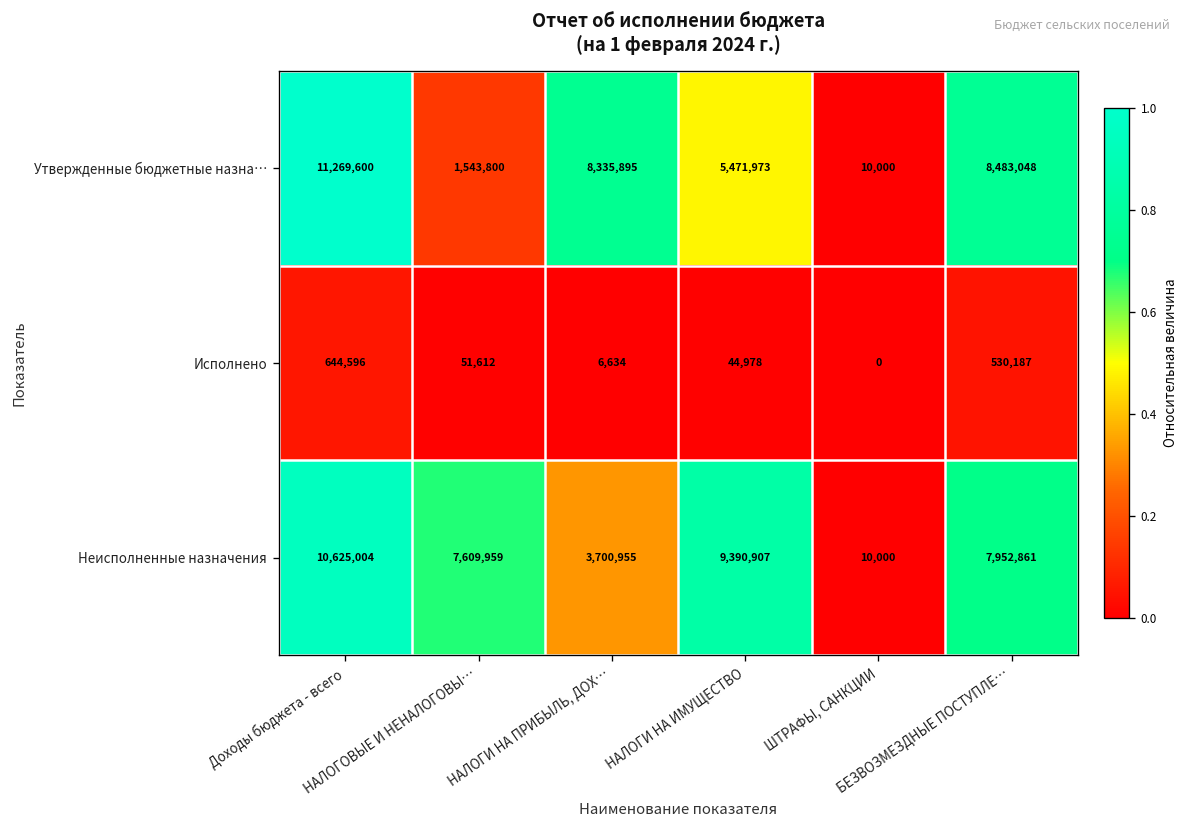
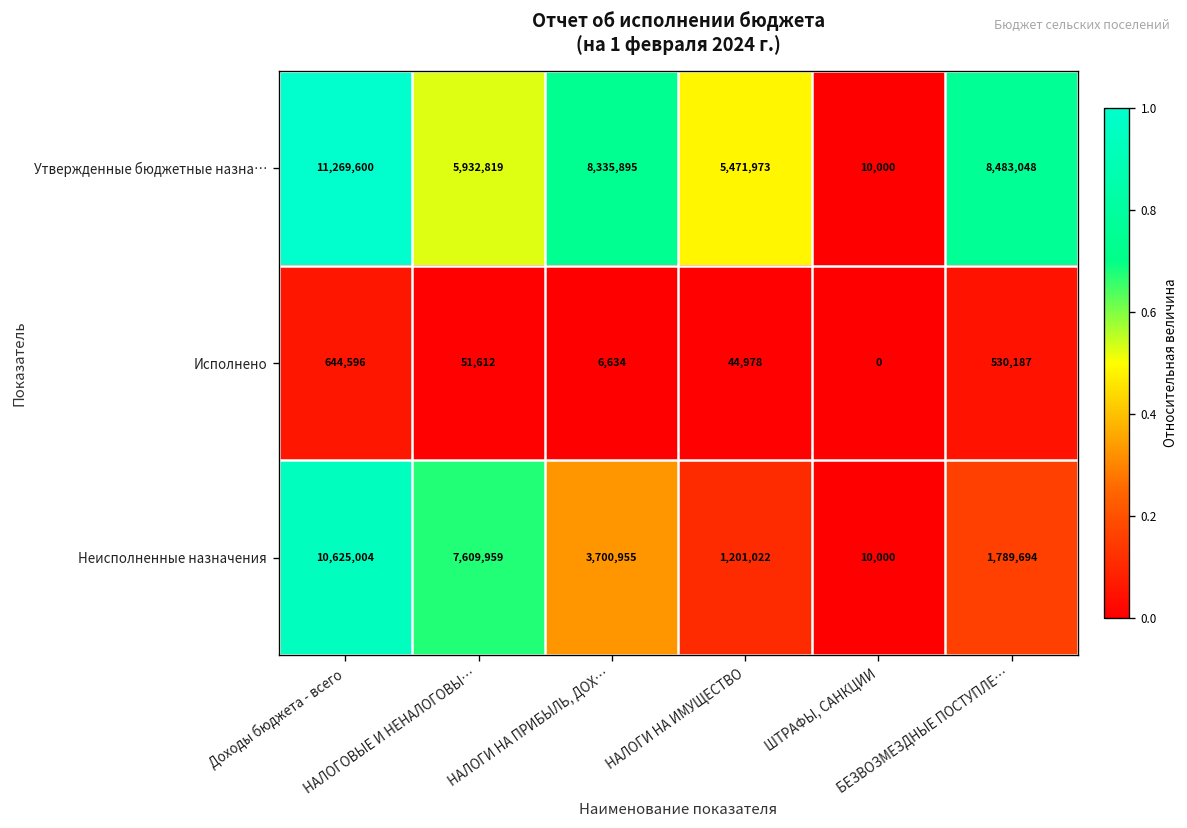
  {
    "Утвержденные бюджетные назна…": {
      "Доходы бюджета - всего": "11,269,600",
-     "НАЛОГОВЫЕ И НЕНАЛОГОВЫ…": "1,543,800",
+     "НАЛОГОВЫЕ И НЕНАЛОГОВЫ…": "5,932,819",
      "НАЛОГИ НА ПРИБЫЛЬ, ДОХ…": "8,335,895",
      "НАЛОГИ НА ИМУЩЕСТВО": "5,471,973",
      "ШТРАФЫ, САНКЦИИ": "10,000",
      "БЕЗВОЗМЕЗДНЫЕ ПОСТУПЛЕ…": "8,483,048"
    },
    "Исполнено": {
      "Доходы бюджета - всего": "644,596",
      "НАЛОГОВЫЕ И НЕНАЛОГОВЫ…": "51,612",
      "НАЛОГИ НА ПРИБЫЛЬ, ДОХ…": "6,634",
      "НАЛОГИ НА ИМУЩЕСТВО": "44,978",
      "ШТРАФЫ, САНКЦИИ": "0",
      "БЕЗВОЗМЕЗДНЫЕ ПОСТУПЛЕ…": "530,187"
    },
    "Неисполненные назначения": {
      "Доходы бюджета - всего": "10,625,004",
      "НАЛОГОВЫЕ И НЕНАЛОГОВЫ…": "7,609,959",
      "НАЛОГИ НА ПРИБЫЛЬ, ДОХ…": "3,700,955",
-     "НАЛОГИ НА ИМУЩЕСТВО": "9,390,907",
+     "НАЛОГИ НА ИМУЩЕСТВО": "1,201,022",
      "ШТРАФЫ, САНКЦИИ": "10,000",
-     "БЕЗВОЗМЕЗДНЫЕ ПОСТУПЛЕ…": "7,952,861"
+     "БЕЗВОЗМЕЗДНЫЕ ПОСТУПЛЕ…": "1,789,694"
    }
  }
